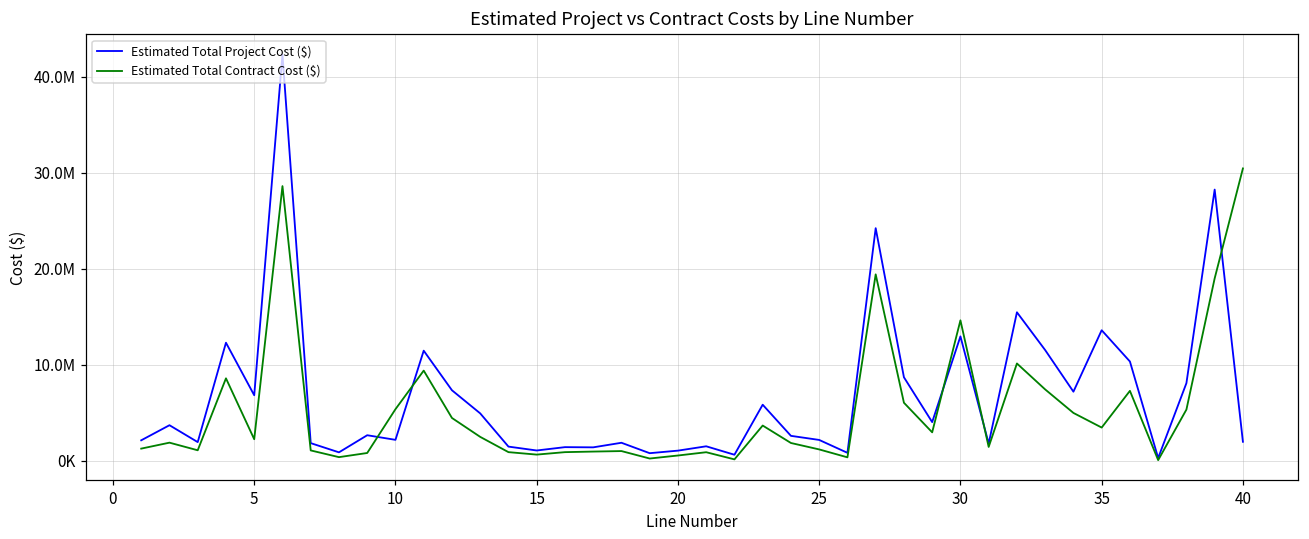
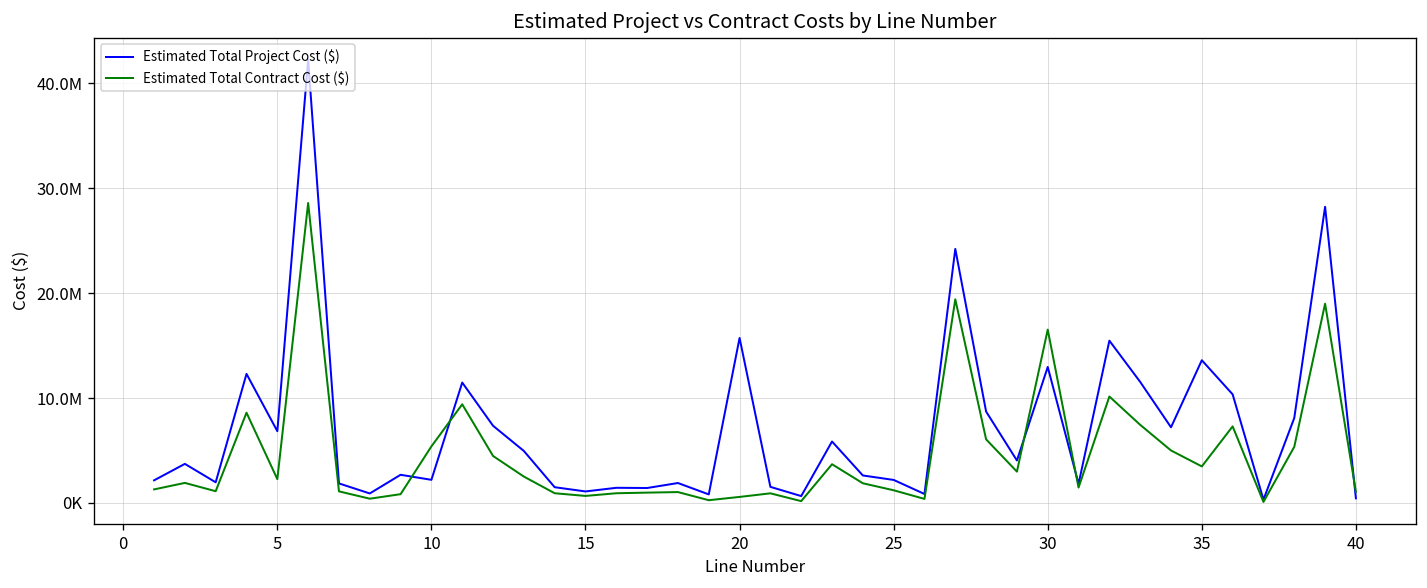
  {
    "Estimated Total Project Cost ($)": {
      "5": 7000000,
      "10": 2000000,
      "15": 1000000,
-     "20": 1000000,
+     "20": 16000000,
      "25": 2000000,
      "30": 13000000,
      "35": 14000000,
-     "40": 2000000
+     "40": 0
    },
    "Estimated Total Contract Cost ($)": {
      "5": 2000000,
      "10": 5000000,
      "15": 1000000,
      "20": 1000000,
      "25": 1000000,
-     "30": 15000000,
+     "30": 17000000,
      "35": 3000000,
-     "40": 30000000
+     "40": 1000000
    }
  }
